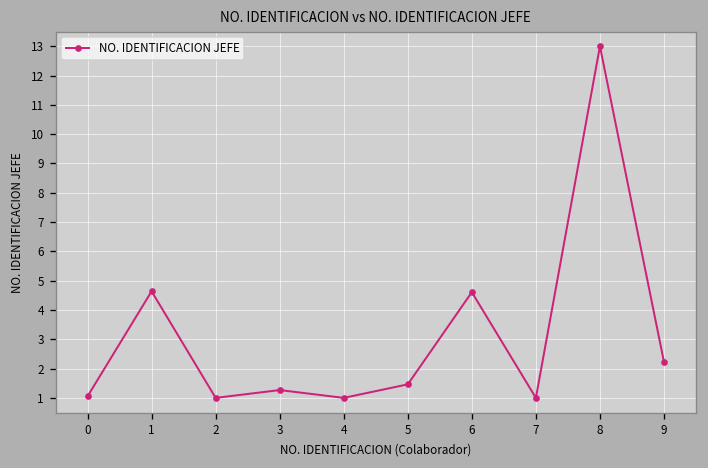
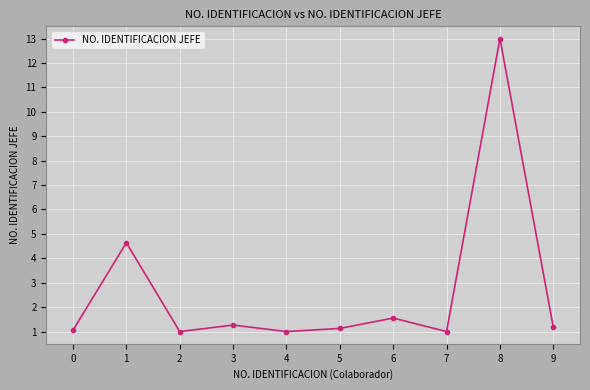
  {
    "0": 1.1,
    "1": 4.6,
    "2": 1.0,
    "3": 1.3,
    "4": 1.0,
-   "5": 1.5,
-   "6": 4.6,
+   "5": 1.1,
+   "6": 1.6,
    "7": 1.0,
    "8": 13.0,
-   "9": 2.2
+   "9": 1.2
  }
